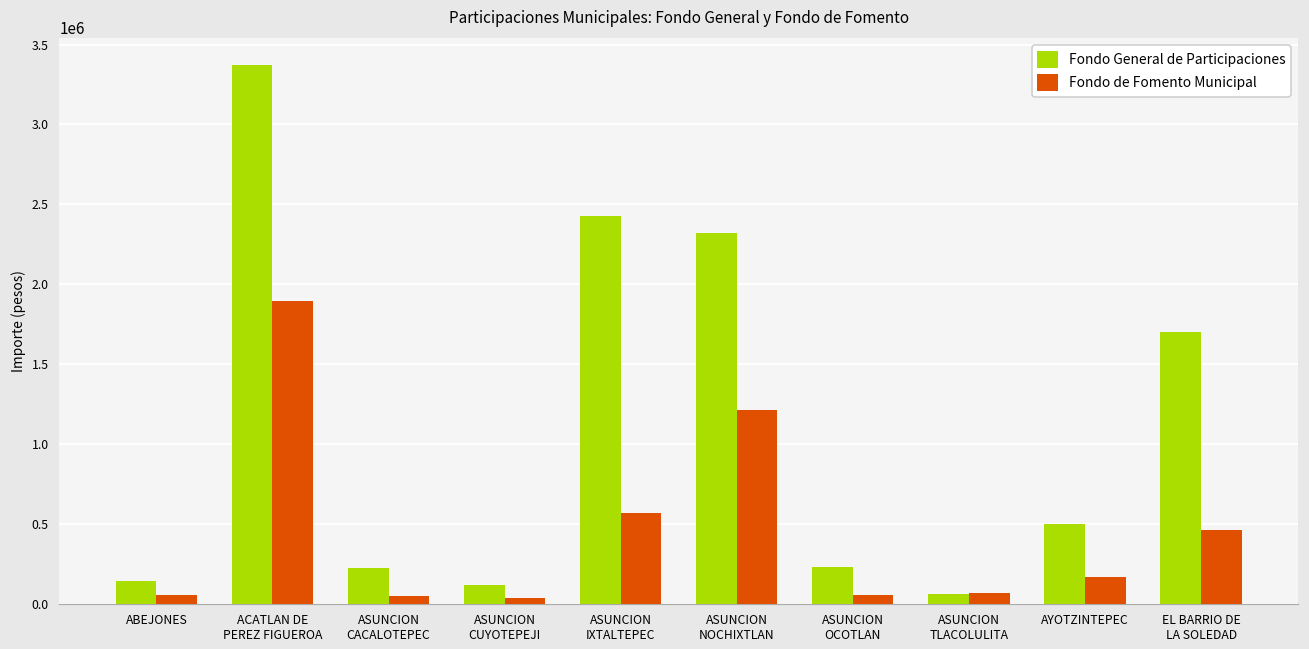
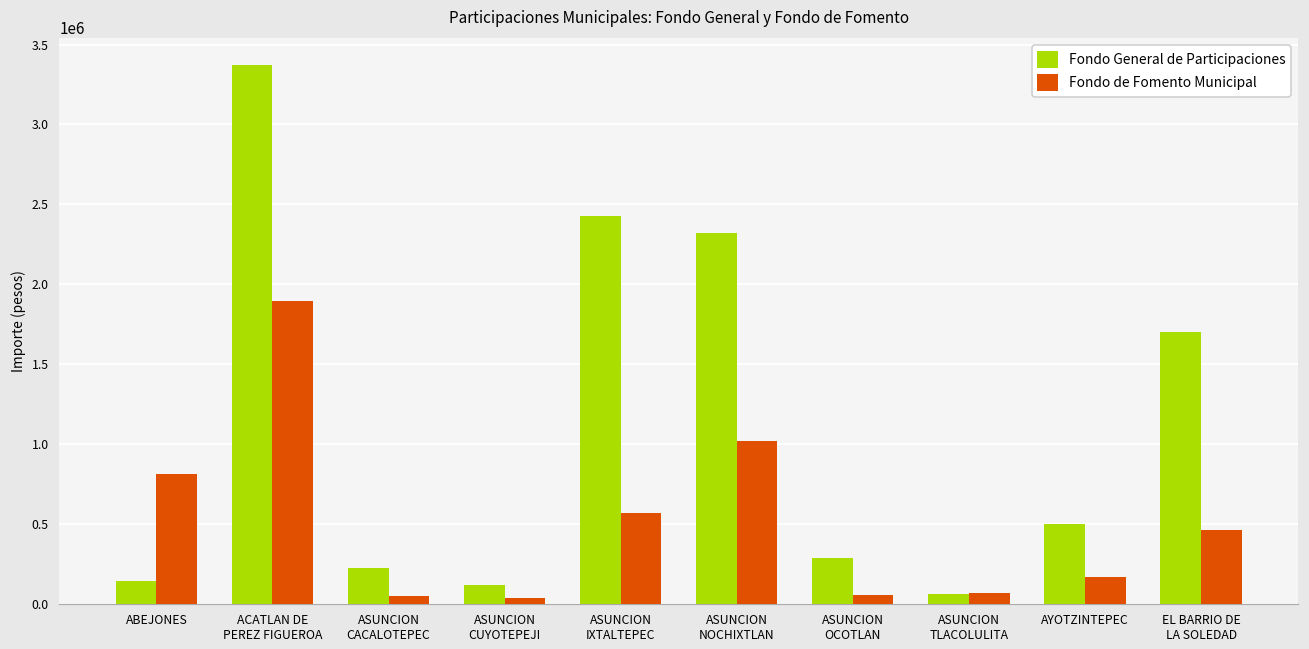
  {
    "Fondo General de Participaciones": {
      "ABEJONES": 140000,
      "ACATLAN DE PEREZ FIGUEROA": 3370000,
      "ASUNCION CACALOTEPEC": 220000,
      "ASUNCION CUYOTEPEJI": 120000,
      "ASUNCION IXTALTEPEC": 2430000,
      "ASUNCION NOCHIXTLAN": 2320000,
-     "ASUNCION OCOTLAN": 230000,
+     "ASUNCION OCOTLAN": 280000,
      "ASUNCION TLACOLULITA": 60000,
      "AYOTZINTEPEC": 500000,
      "EL BARRIO DE LA SOLEDAD": 1700000
    },
    "Fondo de Fomento Municipal": {
-     "ABEJONES": 50000,
+     "ABEJONES": 810000,
      "ACATLAN DE PEREZ FIGUEROA": 1900000,
      "ASUNCION CACALOTEPEC": 50000,
      "ASUNCION CUYOTEPEJI": 40000,
      "ASUNCION IXTALTEPEC": 560000,
-     "ASUNCION NOCHIXTLAN": 1210000,
+     "ASUNCION NOCHIXTLAN": 1020000,
      "ASUNCION OCOTLAN": 60000,
      "ASUNCION TLACOLULITA": 70000,
      "AYOTZINTEPEC": 170000,
      "EL BARRIO DE LA SOLEDAD": 460000
    }
  }
